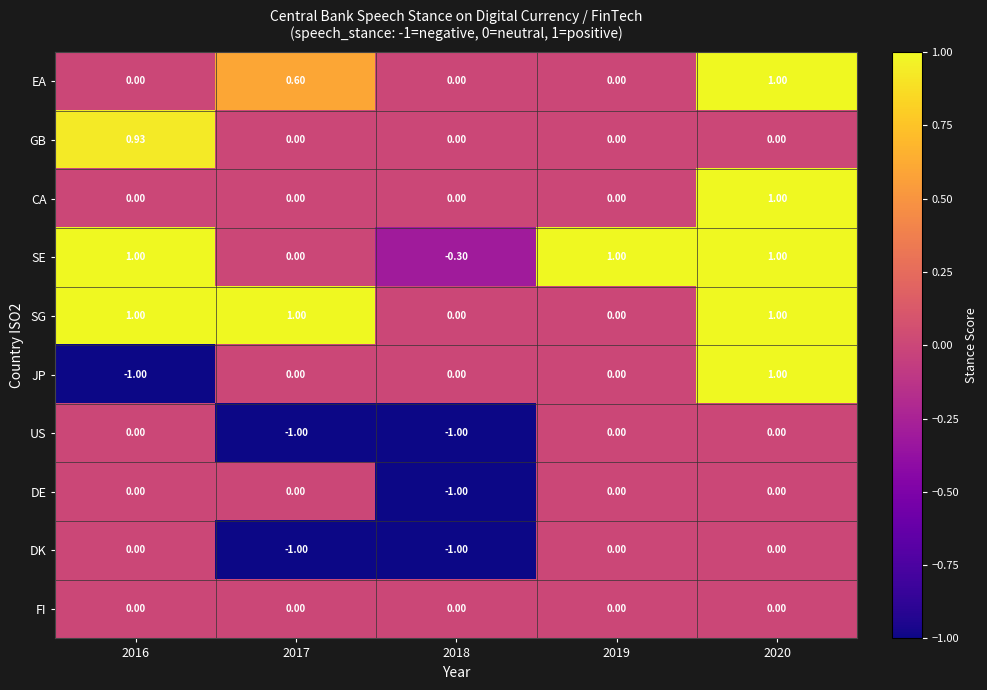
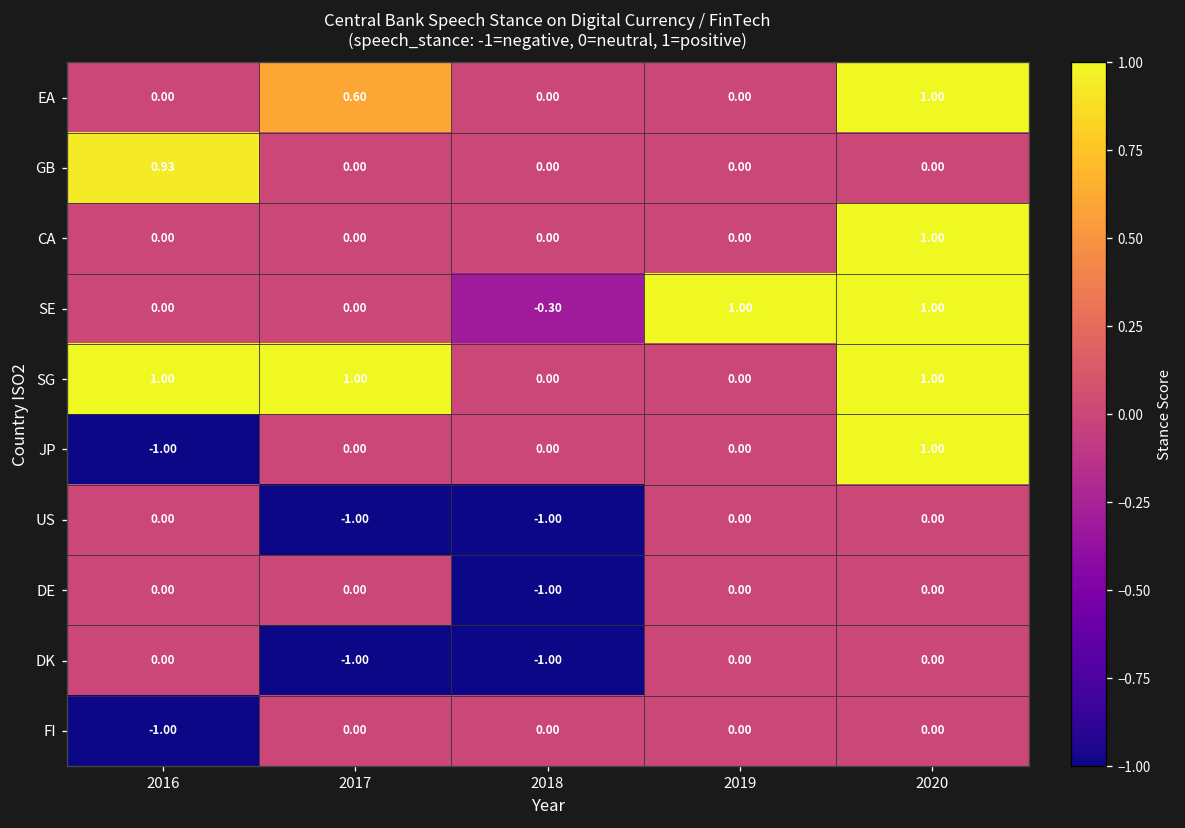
  {
    "EA": {
      "2016": 0.00,
      "2017": 0.60,
      "2018": 0.00,
      "2019": 0.00,
      "2020": 1.00
    },
    "GB": {
      "2016": 0.93,
      "2017": 0.00,
      "2018": 0.00,
      "2019": 0.00,
      "2020": 0.00
    },
    "CA": {
      "2016": 0.00,
      "2017": 0.00,
      "2018": 0.00,
      "2019": 0.00,
      "2020": 1.00
    },
    "SE": {
-     "2016": 1.00,
+     "2016": 0.00,
      "2017": 0.00,
      "2018": -0.30,
      "2019": 1.00,
      "2020": 1.00
    },
    "SG": {
      "2016": 1.00,
      "2017": 1.00,
      "2018": 0.00,
      "2019": 0.00,
      "2020": 1.00
    },
    "JP": {
      "2016": -1.00,
      "2017": 0.00,
      "2018": 0.00,
      "2019": 0.00,
      "2020": 1.00
    },
    "US": {
      "2016": 0.00,
      "2017": -1.00,
      "2018": -1.00,
      "2019": 0.00,
      "2020": 0.00
    },
    "DE": {
      "2016": 0.00,
      "2017": 0.00,
      "2018": -1.00,
      "2019": 0.00,
      "2020": 0.00
    },
    "DK": {
      "2016": 0.00,
      "2017": -1.00,
      "2018": -1.00,
      "2019": 0.00,
      "2020": 0.00
    },
    "FI": {
-     "2016": 0.00,
+     "2016": -1.00,
      "2017": 0.00,
      "2018": 0.00,
      "2019": 0.00,
      "2020": 0.00
    }
  }
